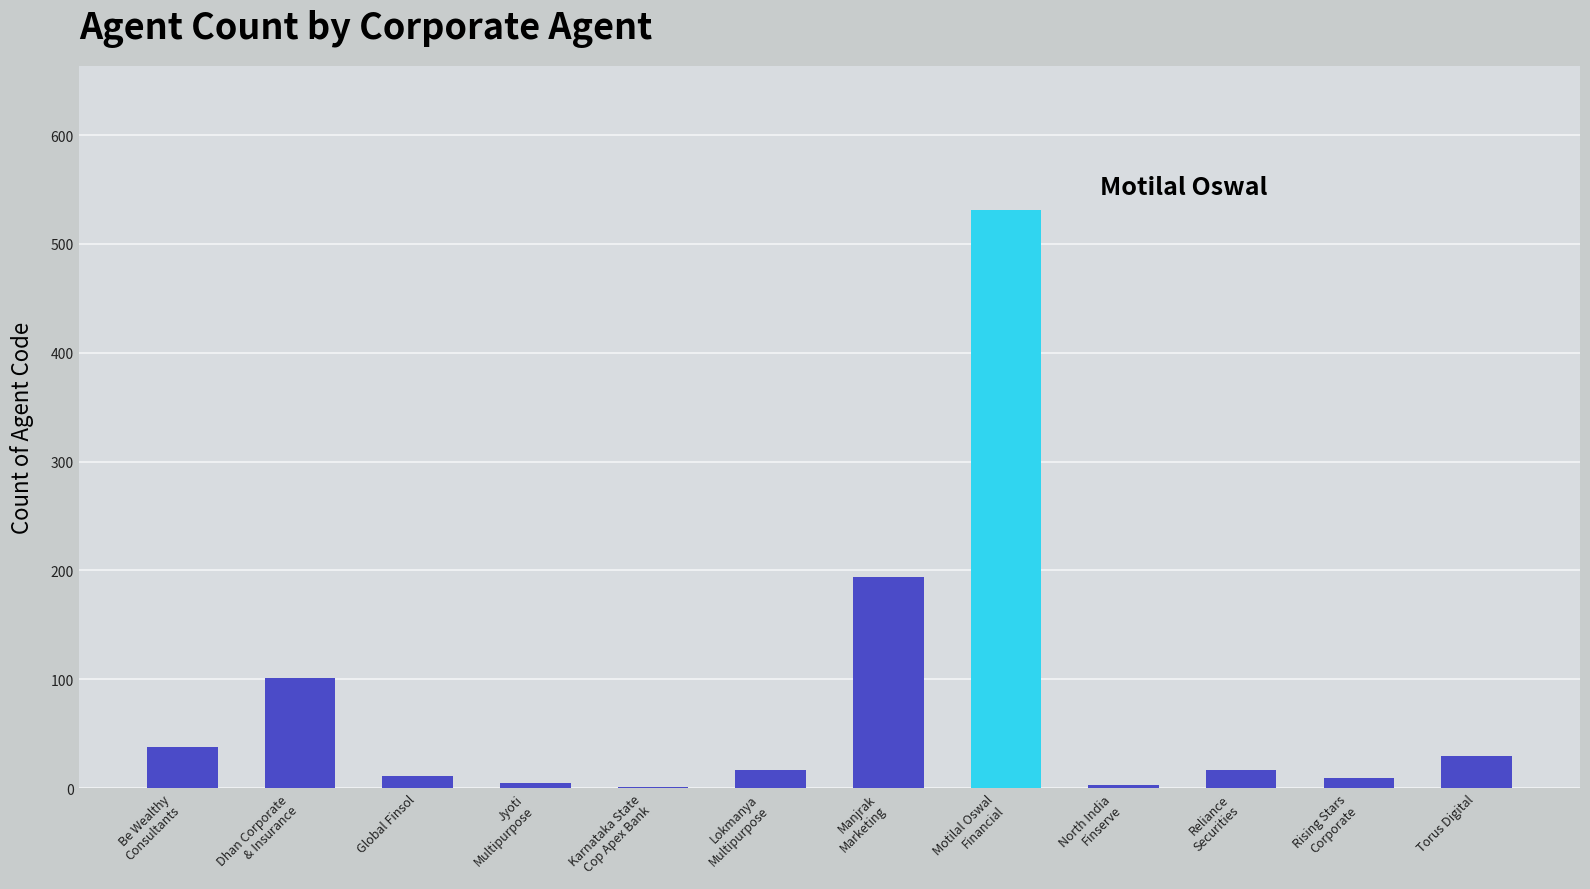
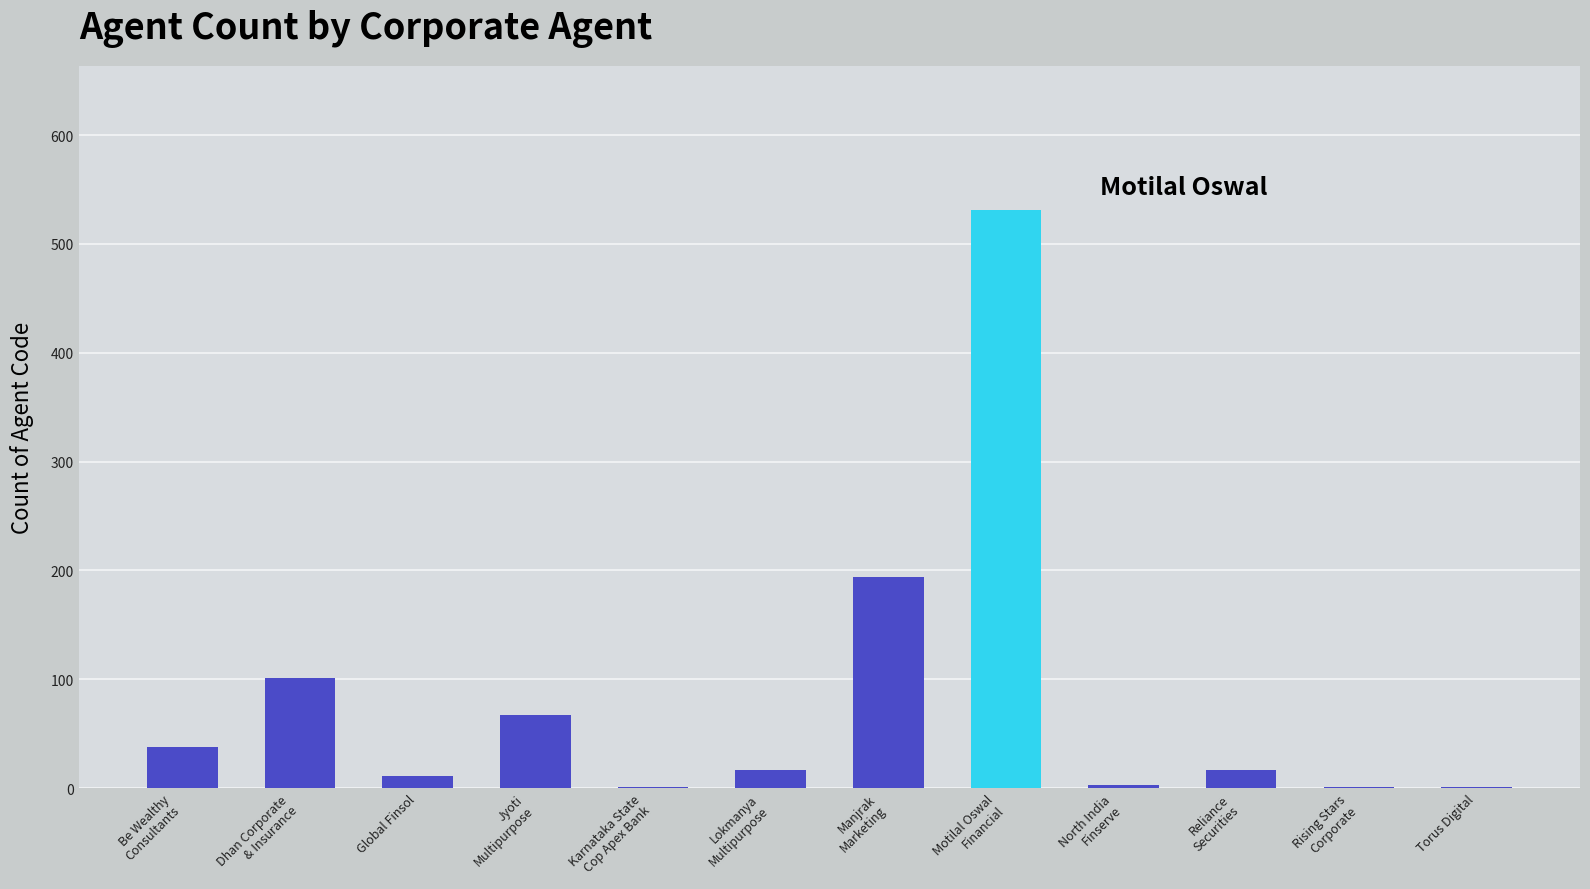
  {
    "Be Wealthy Consultants": 38,
    "Dhan Corporate & Insurance": 101,
    "Global Finsol": 11,
-   "Jyoti Multipurpose": 5,
+   "Jyoti Multipurpose": 67,
    "Lokmanya Multipurpose": 17,
    "Manjrak Marketing": 194,
    "Motilal Oswal Financial": 531,
    "North India Finserve": 3,
    "Reliance Securities": 17,
-   "Rising Stars Corporate": 9,
-   "Torus Digital": 29
+   "Rising Stars Corporate": 1,
+   "Torus Digital": 1
  }
